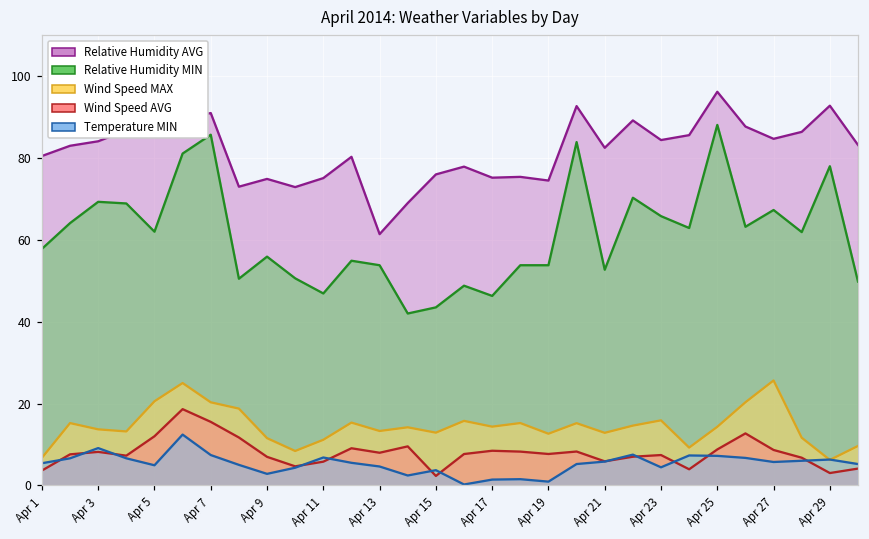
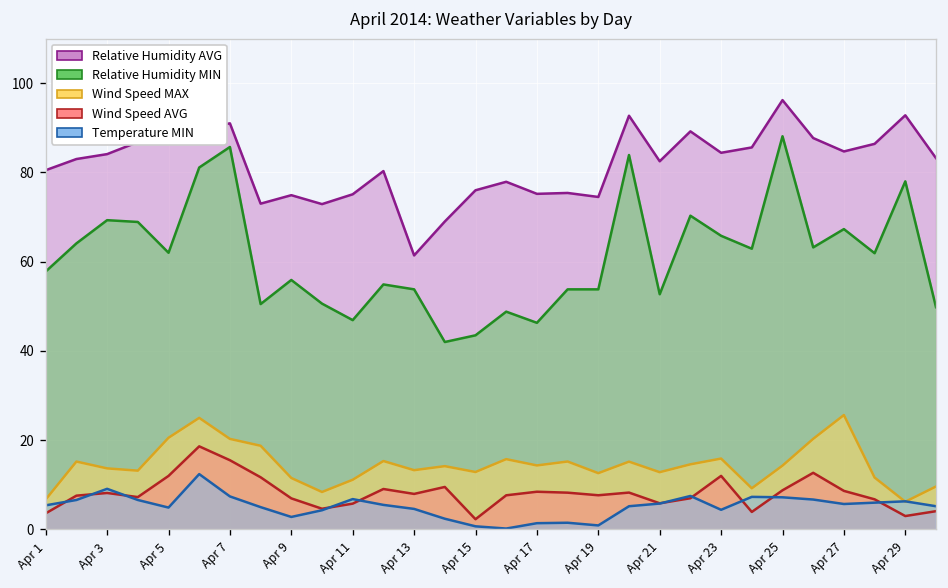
  {
    "Relative Humidity AVG": {
      "Apr 1": 81,
      "Apr 3": 84,
      "Apr 7": 91,
      "Apr 9": 75,
      "Apr 11": 75,
      "Apr 13": 61,
      "Apr 15": 76,
      "Apr 17": 75,
      "Apr 19": 75,
      "Apr 21": 83,
      "Apr 23": 84,
      "Apr 25": 96,
      "Apr 27": 85,
      "Apr 29": 93
    },
    "Relative Humidity MIN": {
      "Apr 1": 58,
      "Apr 3": 69,
      "Apr 5": 62,
      "Apr 7": 86,
      "Apr 9": 56,
      "Apr 11": 47,
      "Apr 13": 54,
      "Apr 15": 44,
      "Apr 17": 46,
      "Apr 19": 54,
      "Apr 21": 53,
      "Apr 23": 66,
      "Apr 25": 88,
      "Apr 27": 67,
      "Apr 29": 78
    },
    "Wind Speed MAX": {
      "Apr 1": 7,
      "Apr 3": 14,
      "Apr 5": 21,
      "Apr 7": 20,
      "Apr 9": 12,
      "Apr 11": 11,
      "Apr 13": 13,
      "Apr 15": 13,
      "Apr 17": 14,
      "Apr 19": 13,
      "Apr 21": 13,
      "Apr 23": 16,
      "Apr 25": 14,
      "Apr 27": 26
    },
    "Wind Speed AVG": {
      "Apr 1": 4,
      "Apr 3": 8,
      "Apr 5": 12,
      "Apr 7": 16,
      "Apr 9": 7,
      "Apr 11": 6,
      "Apr 13": 8,
      "Apr 15": 2,
      "Apr 17": 8,
      "Apr 19": 8,
-     "Apr 23": 7,
+     "Apr 23": 12,
      "Apr 25": 9,
      "Apr 27": 9,
      "Apr 29": 3
    },
    "Temperature MIN": {
      "Apr 1": 5,
      "Apr 3": 9,
      "Apr 5": 5,
      "Apr 7": 7,
      "Apr 9": 3,
      "Apr 11": 7,
      "Apr 13": 5,
-     "Apr 15": 4,
+     "Apr 15": 1,
      "Apr 17": 1,
      "Apr 19": 1,
      "Apr 23": 4,
      "Apr 25": 7,
      "Apr 27": 6
    }
  }
